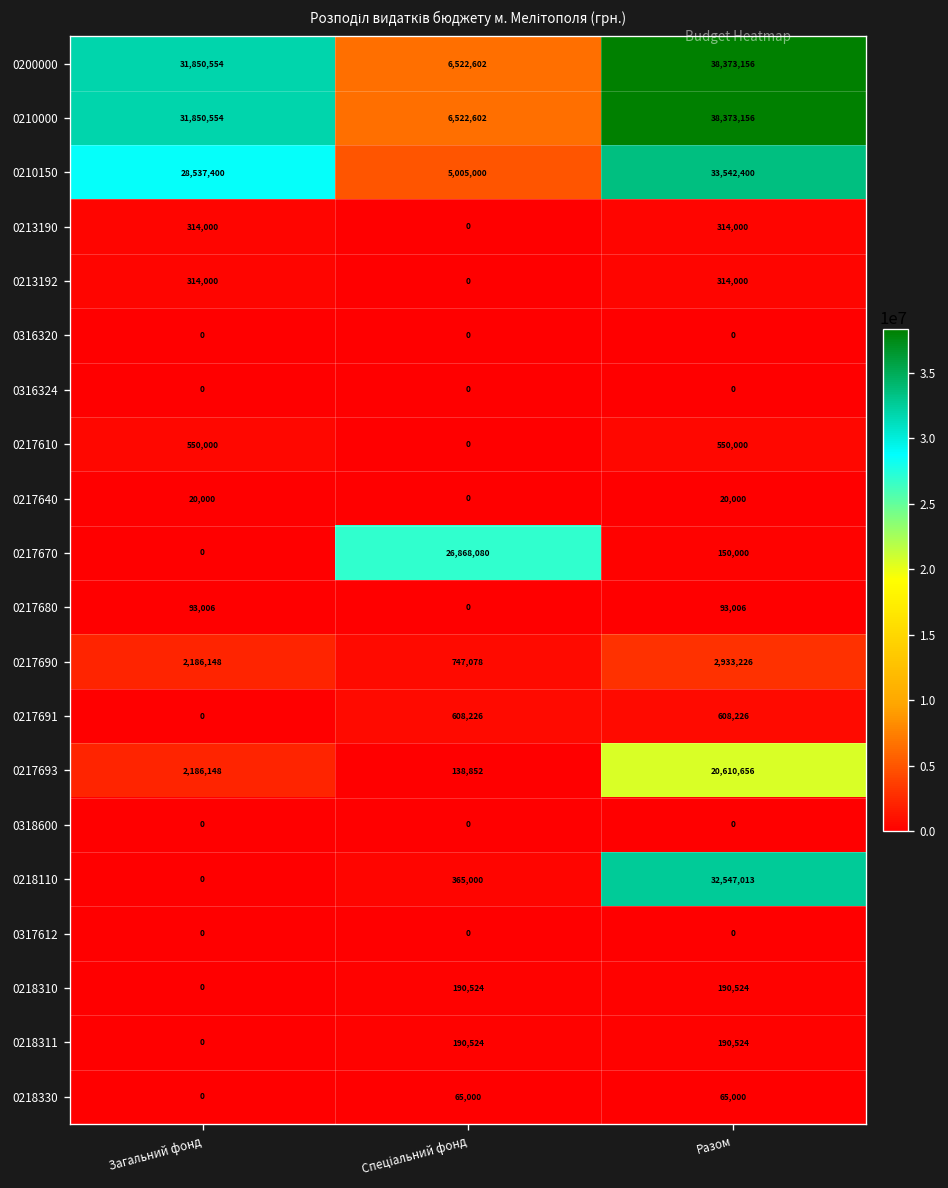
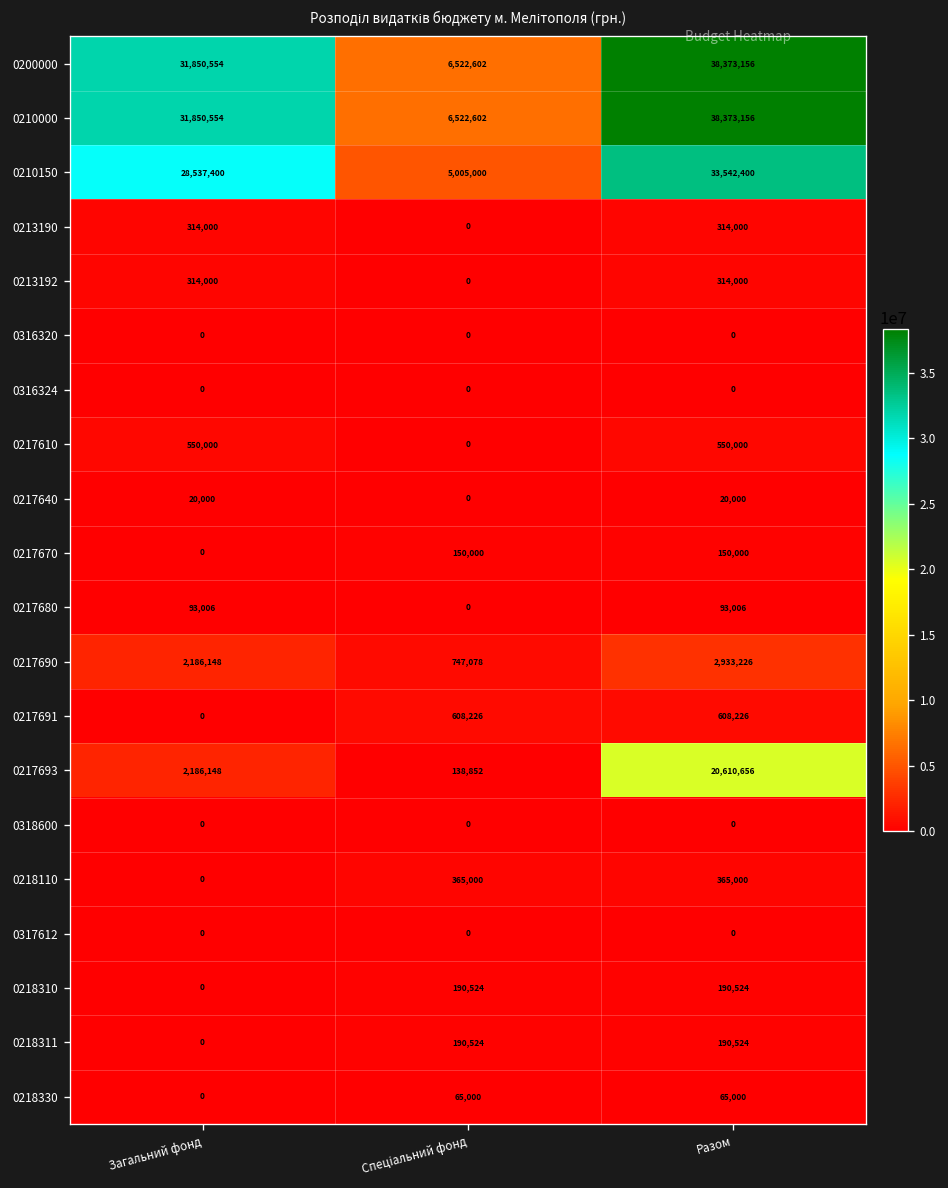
  {
    "0200000": {
      "Загальний фонд": "31,850,554",
      "Спеціальний фонд": "6,522,602",
      "Разом": "38,373,156"
    },
    "0210000": {
      "Загальний фонд": "31,850,554",
      "Спеціальний фонд": "6,522,602",
      "Разом": "38,373,156"
    },
    "0210150": {
      "Загальний фонд": "28,537,400",
      "Спеціальний фонд": "5,005,000",
      "Разом": "33,542,400"
    },
    "0213190": {
      "Загальний фонд": "314,000",
      "Спеціальний фонд": "0",
      "Разом": "314,000"
    },
    "0213192": {
      "Загальний фонд": "314,000",
      "Спеціальний фонд": "0",
      "Разом": "314,000"
    },
    "0316320": {
      "Загальний фонд": "0",
      "Спеціальний фонд": "0",
      "Разом": "0"
    },
    "0316324": {
      "Загальний фонд": "0",
      "Спеціальний фонд": "0",
      "Разом": "0"
    },
    "0217610": {
      "Загальний фонд": "550,000",
      "Спеціальний фонд": "0",
      "Разом": "550,000"
    },
    "0217640": {
      "Загальний фонд": "20,000",
      "Спеціальний фонд": "0",
      "Разом": "20,000"
    },
    "0217670": {
      "Загальний фонд": "0",
-     "Спеціальний фонд": "26,868,080",
+     "Спеціальний фонд": "150,000",
      "Разом": "150,000"
    },
    "0217680": {
      "Загальний фонд": "93,006",
      "Спеціальний фонд": "0",
      "Разом": "93,006"
    },
    "0217690": {
      "Загальний фонд": "2,186,148",
      "Спеціальний фонд": "747,078",
      "Разом": "2,933,226"
    },
    "0217691": {
      "Загальний фонд": "0",
      "Спеціальний фонд": "608,226",
      "Разом": "608,226"
    },
    "0217693": {
      "Загальний фонд": "2,186,148",
      "Спеціальний фонд": "138,852",
      "Разом": "20,610,656"
    },
    "0318600": {
      "Загальний фонд": "0",
      "Спеціальний фонд": "0",
      "Разом": "0"
    },
    "0218110": {
      "Загальний фонд": "0",
      "Спеціальний фонд": "365,000",
-     "Разом": "32,547,013"
+     "Разом": "365,000"
    },
    "0317612": {
      "Загальний фонд": "0",
      "Спеціальний фонд": "0",
      "Разом": "0"
    },
    "0218310": {
      "Загальний фонд": "0",
      "Спеціальний фонд": "190,524",
      "Разом": "190,524"
    },
    "0218311": {
      "Загальний фонд": "0",
      "Спеціальний фонд": "190,524",
      "Разом": "190,524"
    },
    "0218330": {
      "Загальний фонд": "0",
      "Спеціальний фонд": "65,000",
      "Разом": "65,000"
    }
  }
